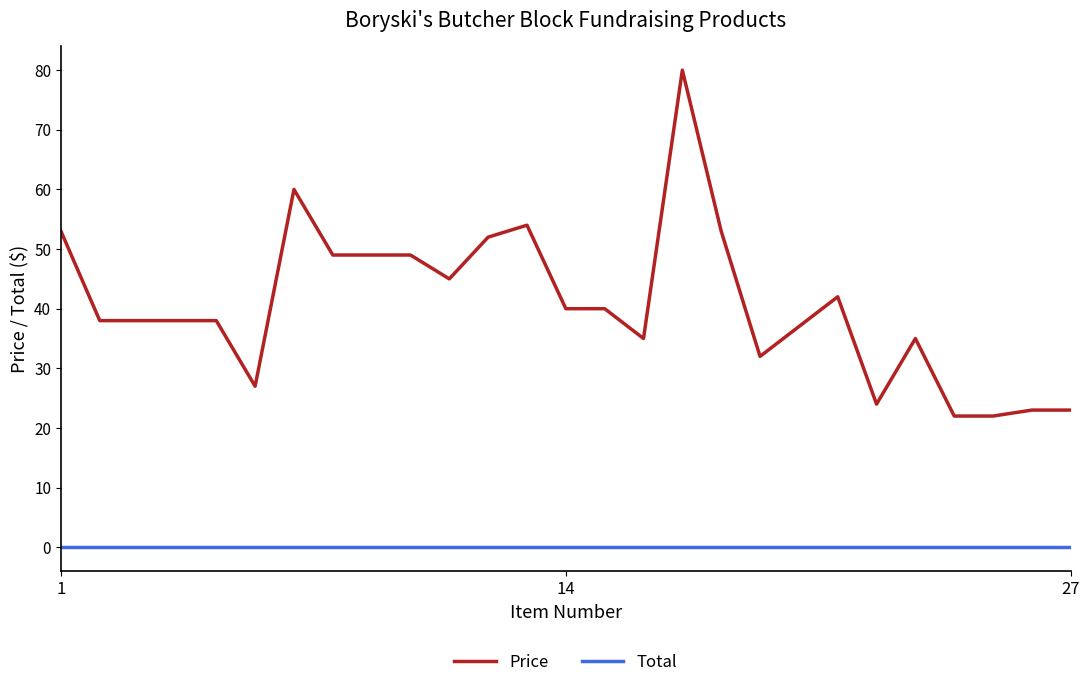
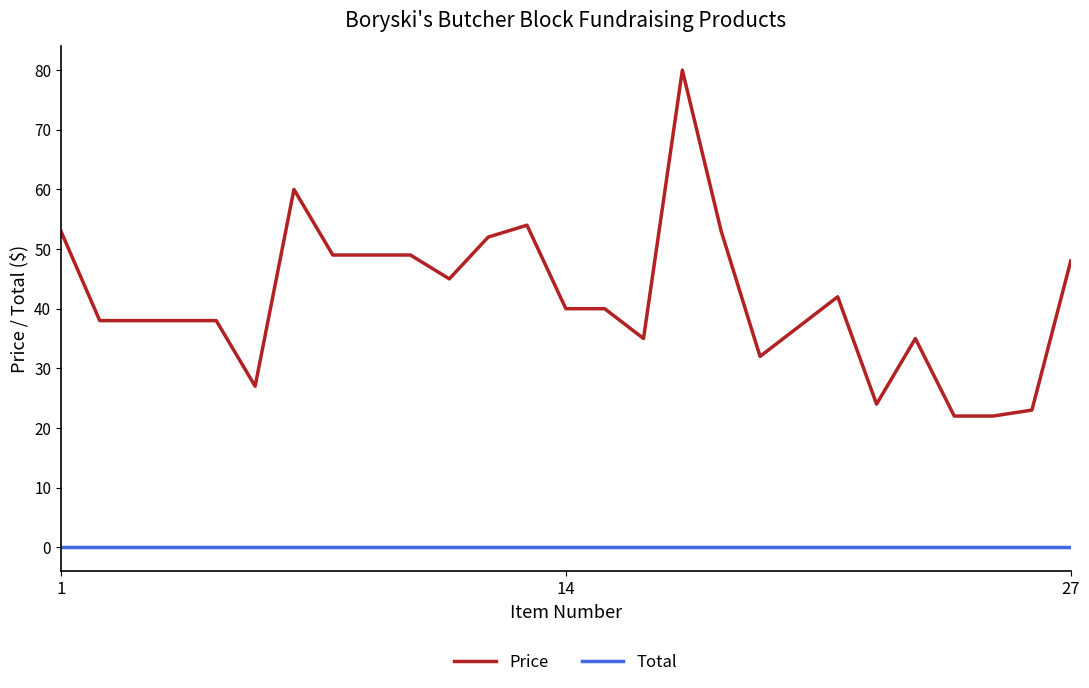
  {
    "Price": {
      "1": 53,
      "14": 40,
-     "27": 23
+     "27": 48
    },
    "Total": {
      "1": 0,
      "14": 0,
      "27": 0
    }
  }
